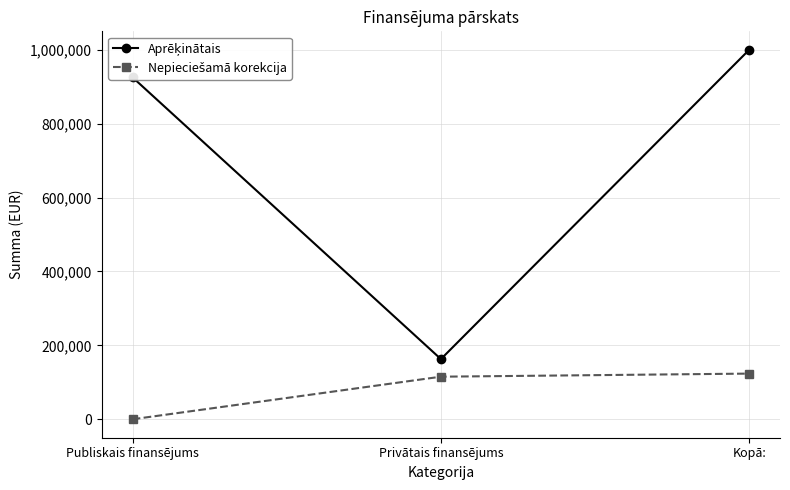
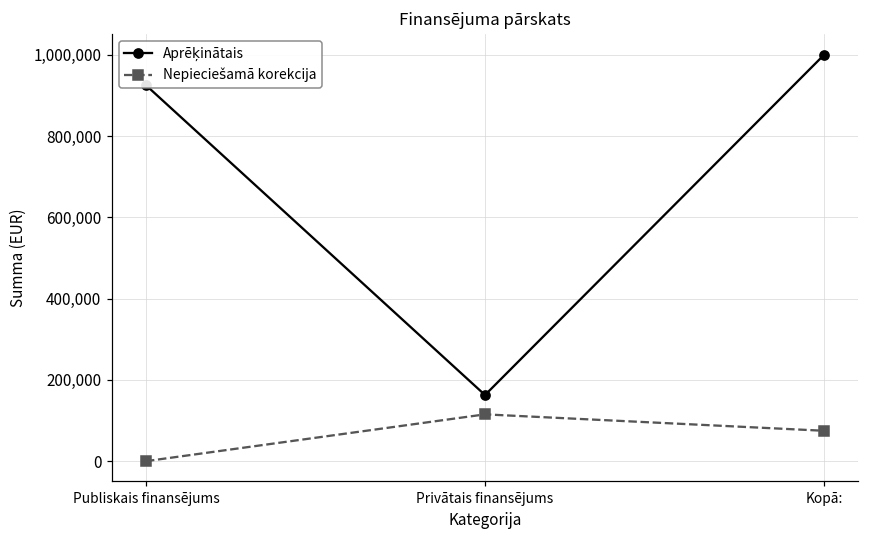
  {
    "Aprēķinātais": {
      "Privātais finansējums": "160,000",
      "Kopā:": "1,000,000"
    },
    "Nepieciešamā korekcija": {
      "Publiskais finansējums": "0",
      "Privātais finansējums": "120,000",
-     "Kopā:": "120,000"
+     "Kopā:": "70,000"
    }
  }
